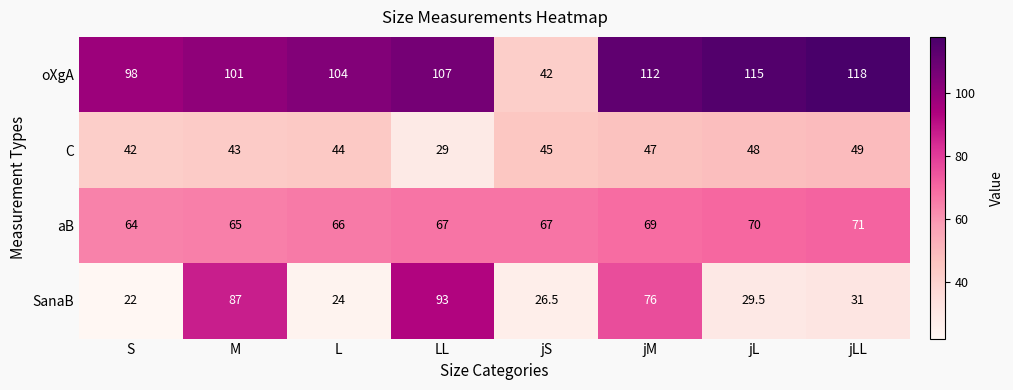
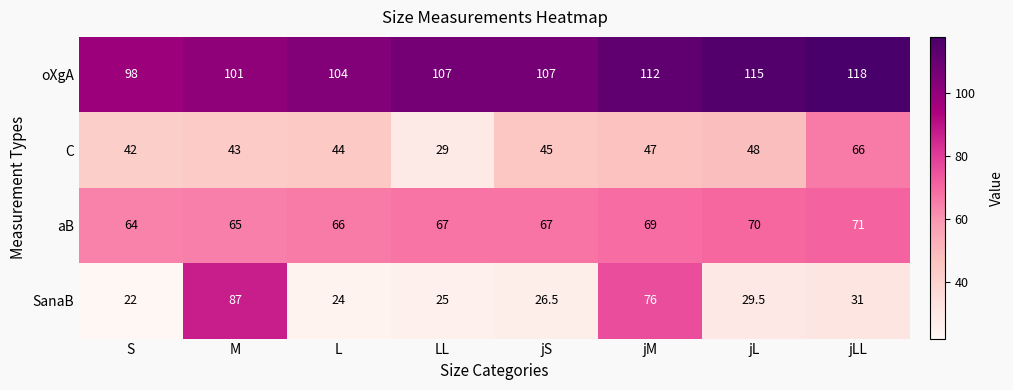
  {
    "oXgA": {
      "S": 98,
      "M": 101,
      "L": 104,
      "LL": 107,
-     "jS": 42,
+     "jS": 107,
      "jM": 112,
      "jL": 115,
      "jLL": 118
    },
    "C": {
      "S": 42,
      "M": 43,
      "L": 44,
      "LL": 29,
      "jS": 45,
      "jM": 47,
      "jL": 48,
-     "jLL": 49
+     "jLL": 66
    },
    "aB": {
      "S": 64,
      "M": 65,
      "L": 66,
      "LL": 67,
      "jS": 67,
      "jM": 69,
      "jL": 70,
      "jLL": 71
    },
    "SanaB": {
      "S": 22,
      "M": 87,
      "L": 24,
-     "LL": 93,
+     "LL": 25,
      "jS": 26.5,
      "jM": 76,
      "jL": 29.5,
      "jLL": 31
    }
  }
